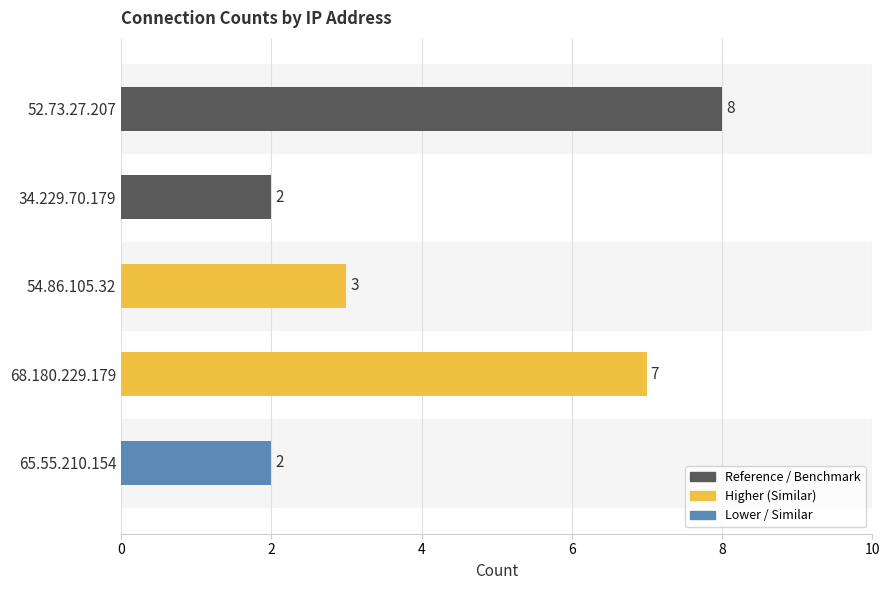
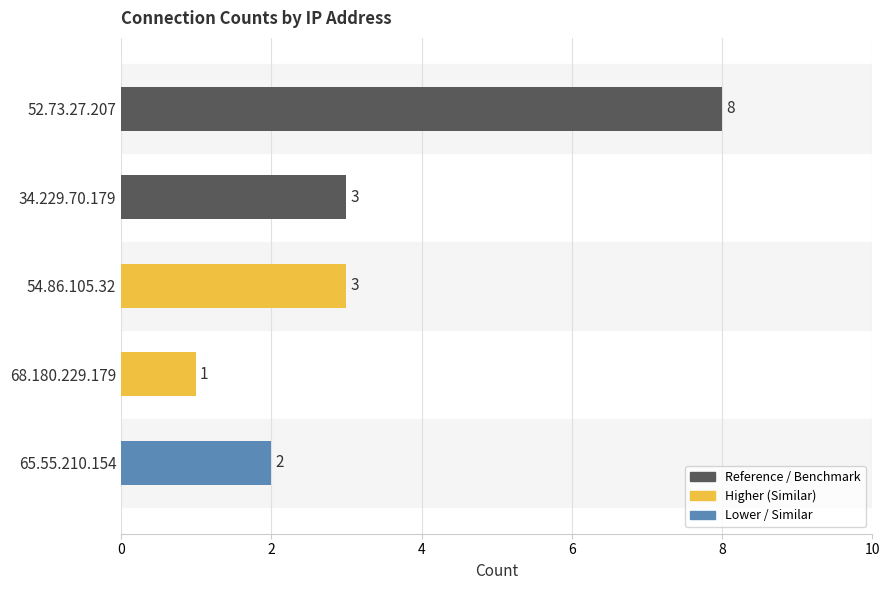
  {
    "52.73.27.207": 8,
-   "34.229.70.179": 2,
+   "34.229.70.179": 3,
    "54.86.105.32": 3,
-   "68.180.229.179": 7,
+   "68.180.229.179": 1,
    "65.55.210.154": 2
  }
